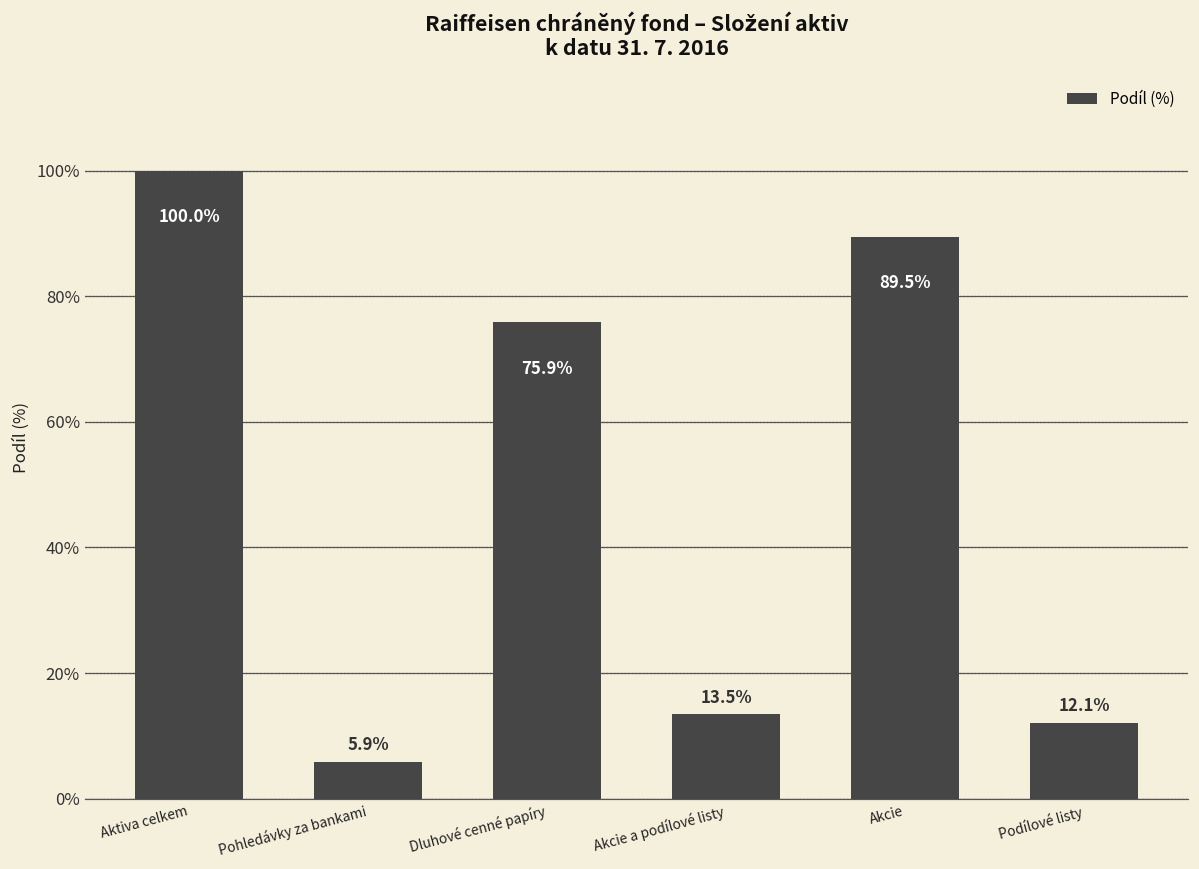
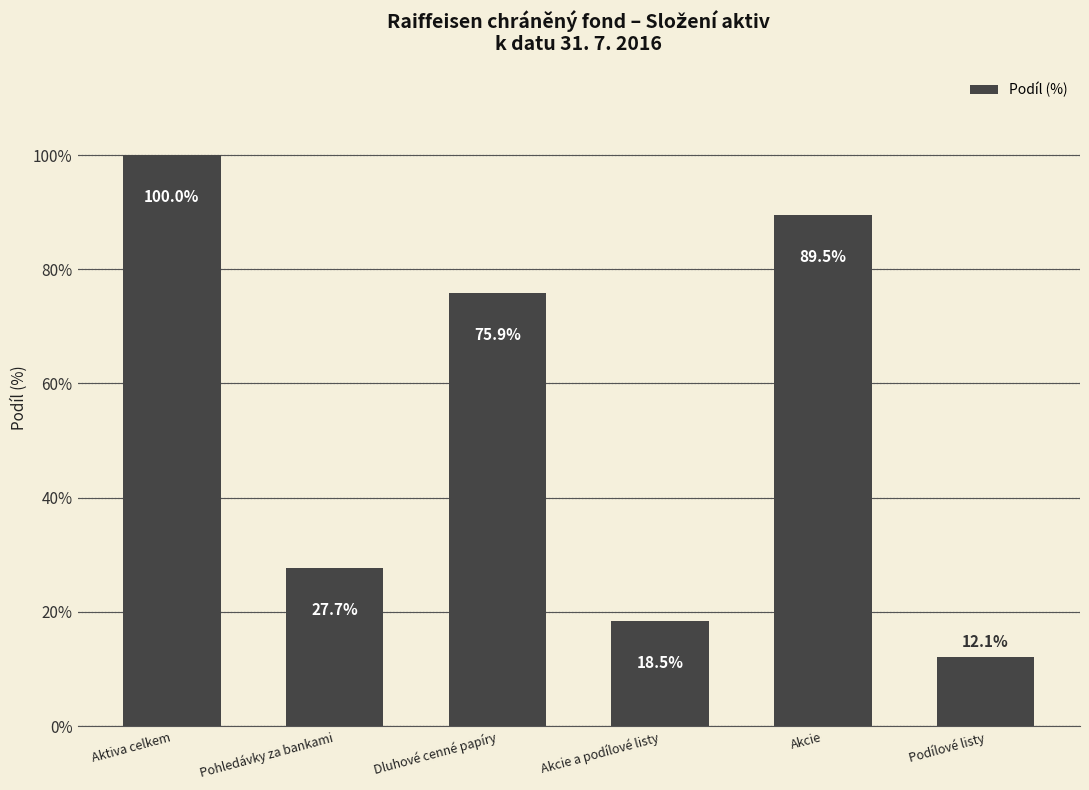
  {
    "Aktiva celkem": "100.0%",
-   "Pohledávky za bankami": "5.9%",
+   "Pohledávky za bankami": "27.7%",
    "Dluhové cenné papíry": "75.9%",
-   "Akcie a podílové listy": "13.5%",
+   "Akcie a podílové listy": "18.5%",
    "Akcie": "89.5%",
    "Podílové listy": "12.1%"
  }
